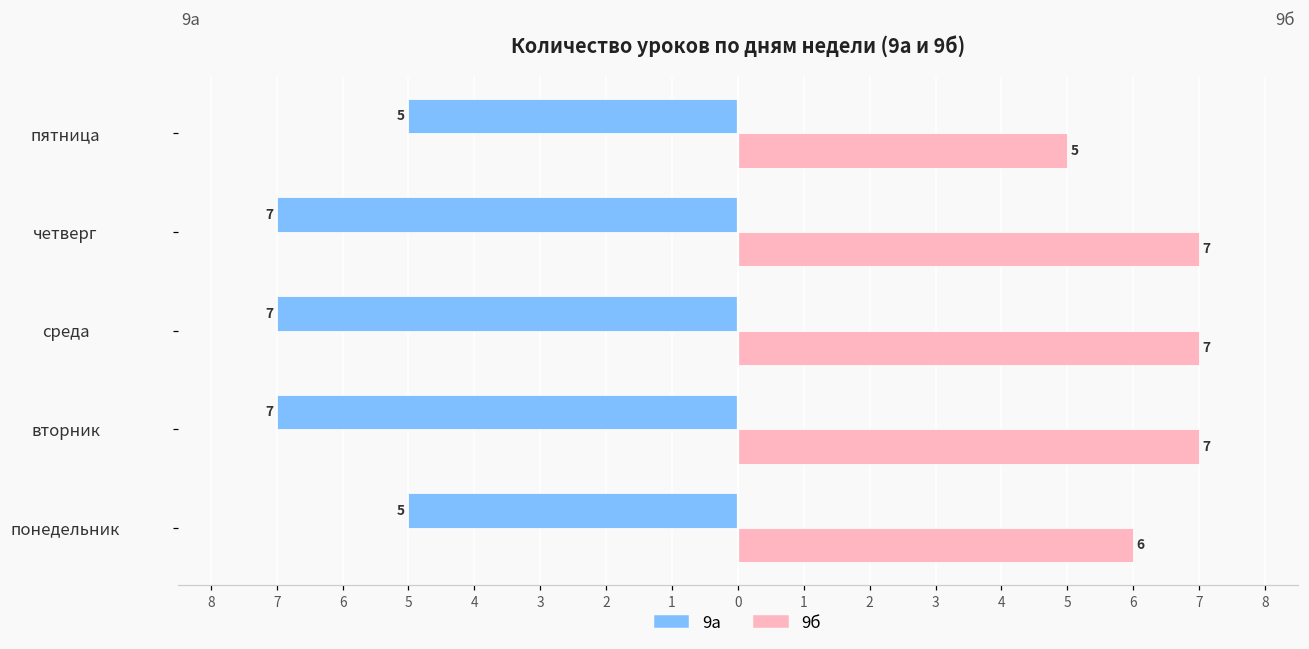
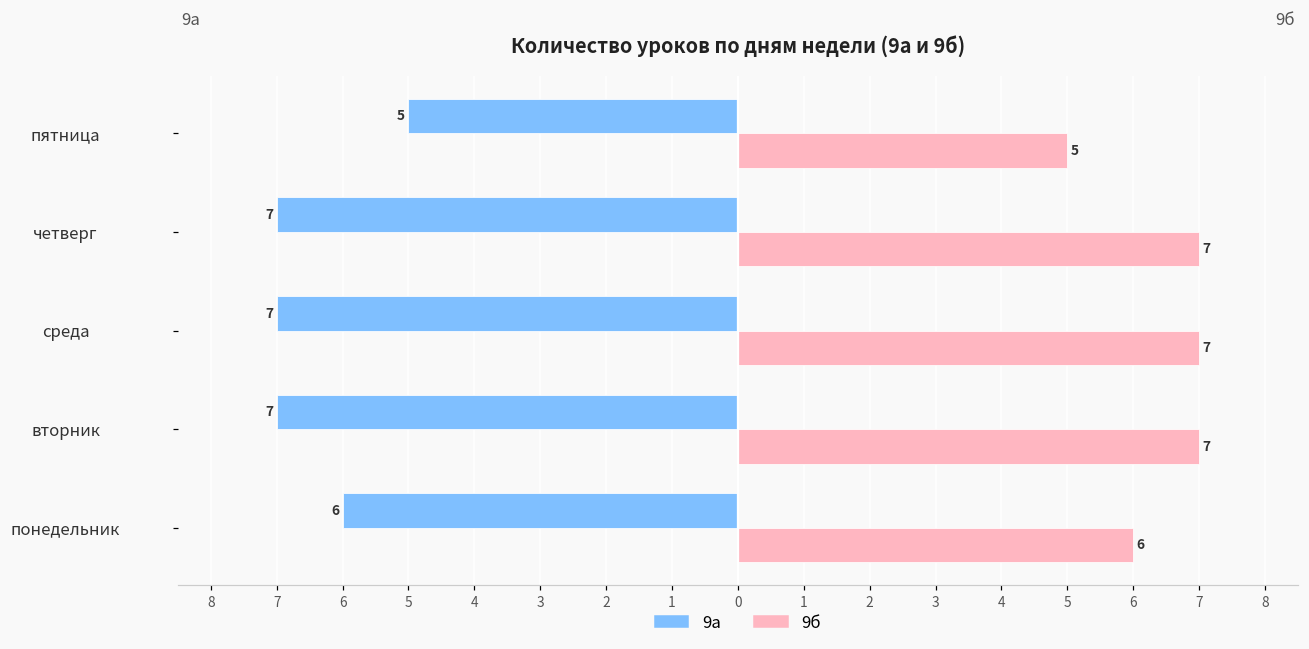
  {
    "9а": {
-     "понедельник": 5
+     "понедельник": 6
    },
    "9б": {
      "пятница": 5,
      "четверг": 7,
      "среда": 7,
      "вторник": 7,
      "понедельник": 6
    }
  }
